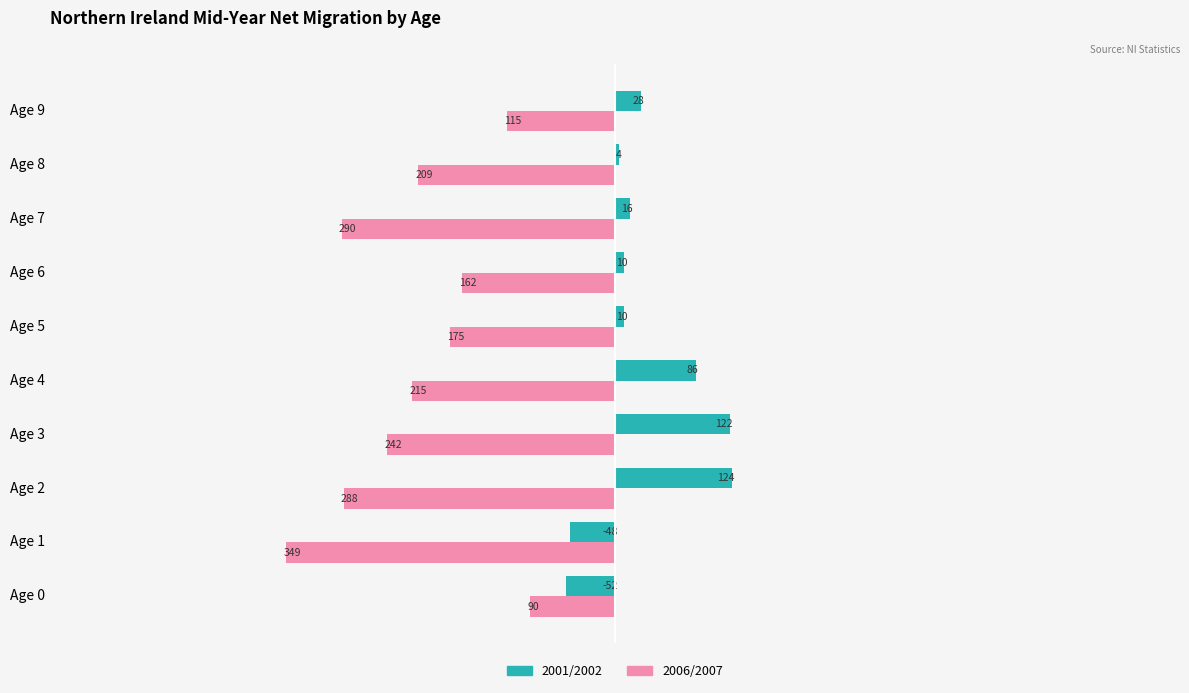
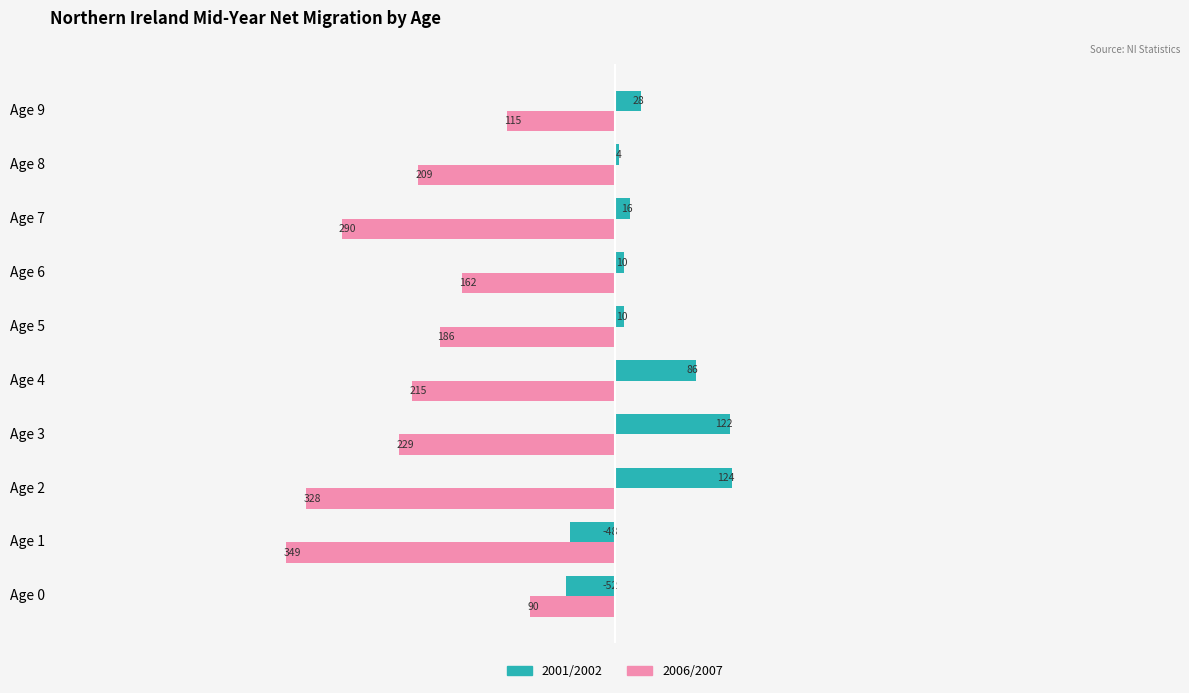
  {
    "2006/2007": {
      "Age 9": 115,
      "Age 8": 209,
      "Age 7": 290,
      "Age 6": 162,
-     "Age 5": 175,
+     "Age 5": 186,
      "Age 4": 215,
-     "Age 3": 242,
-     "Age 2": 288,
+     "Age 3": 229,
+     "Age 2": 328,
      "Age 1": 349,
      "Age 0": 90
    }
  }
